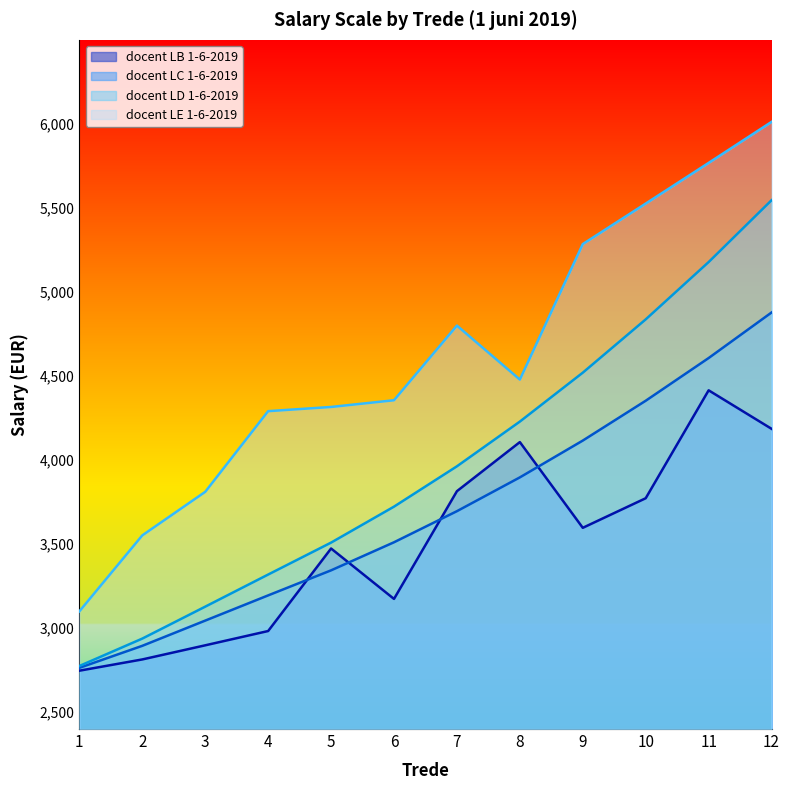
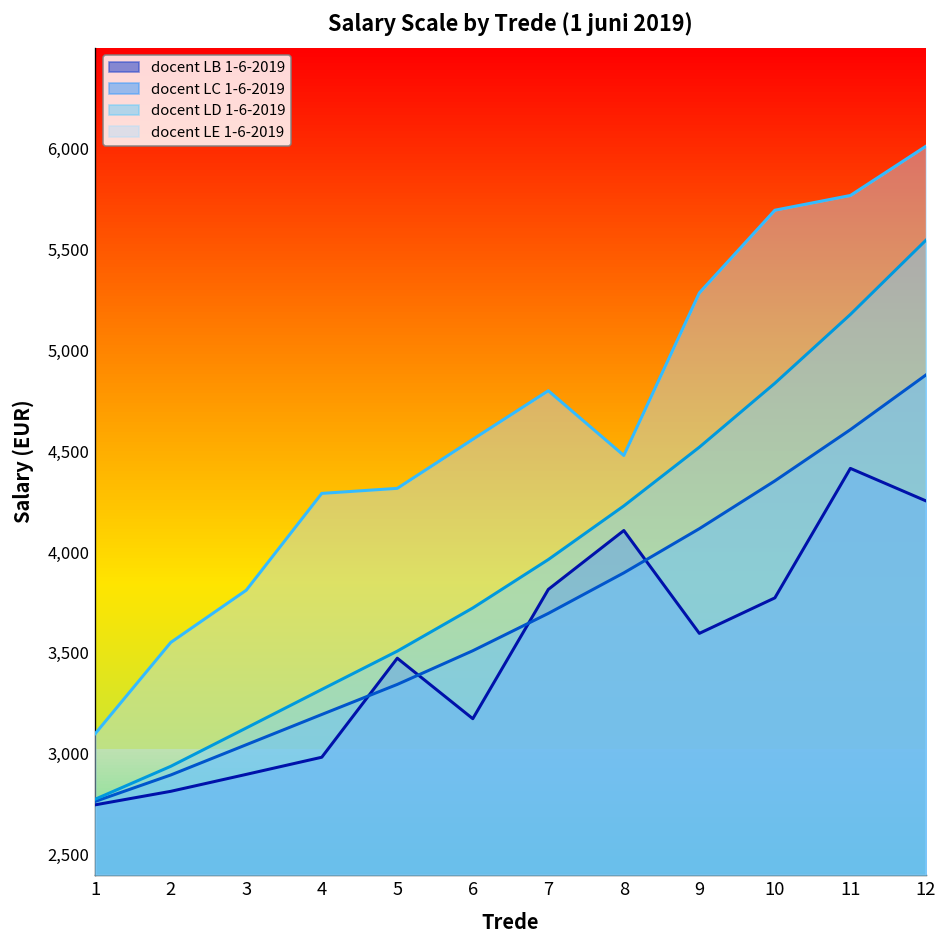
  {
    "docent LB 1-6-2019": {
      "1": "2,750",
      "2": "2,810",
      "3": "2,900",
      "4": "2,980",
      "5": "3,470",
      "6": "3,170",
      "7": "3,820",
      "8": "4,110",
      "9": "3,600",
      "10": "3,770",
      "11": "4,420",
-     "12": "4,190"
+     "12": "4,250"
    },
    "docent LE 1-6-2019": {
      "1": "3,100",
      "2": "3,550",
      "3": "3,810",
      "4": "4,290",
      "5": "4,320",
-     "6": "4,360",
+     "6": "4,560",
      "7": "4,800",
      "8": "4,480",
      "9": "5,290",
-     "10": "5,530",
+     "10": "5,700",
      "11": "5,770",
      "12": "6,010"
    }
  }
